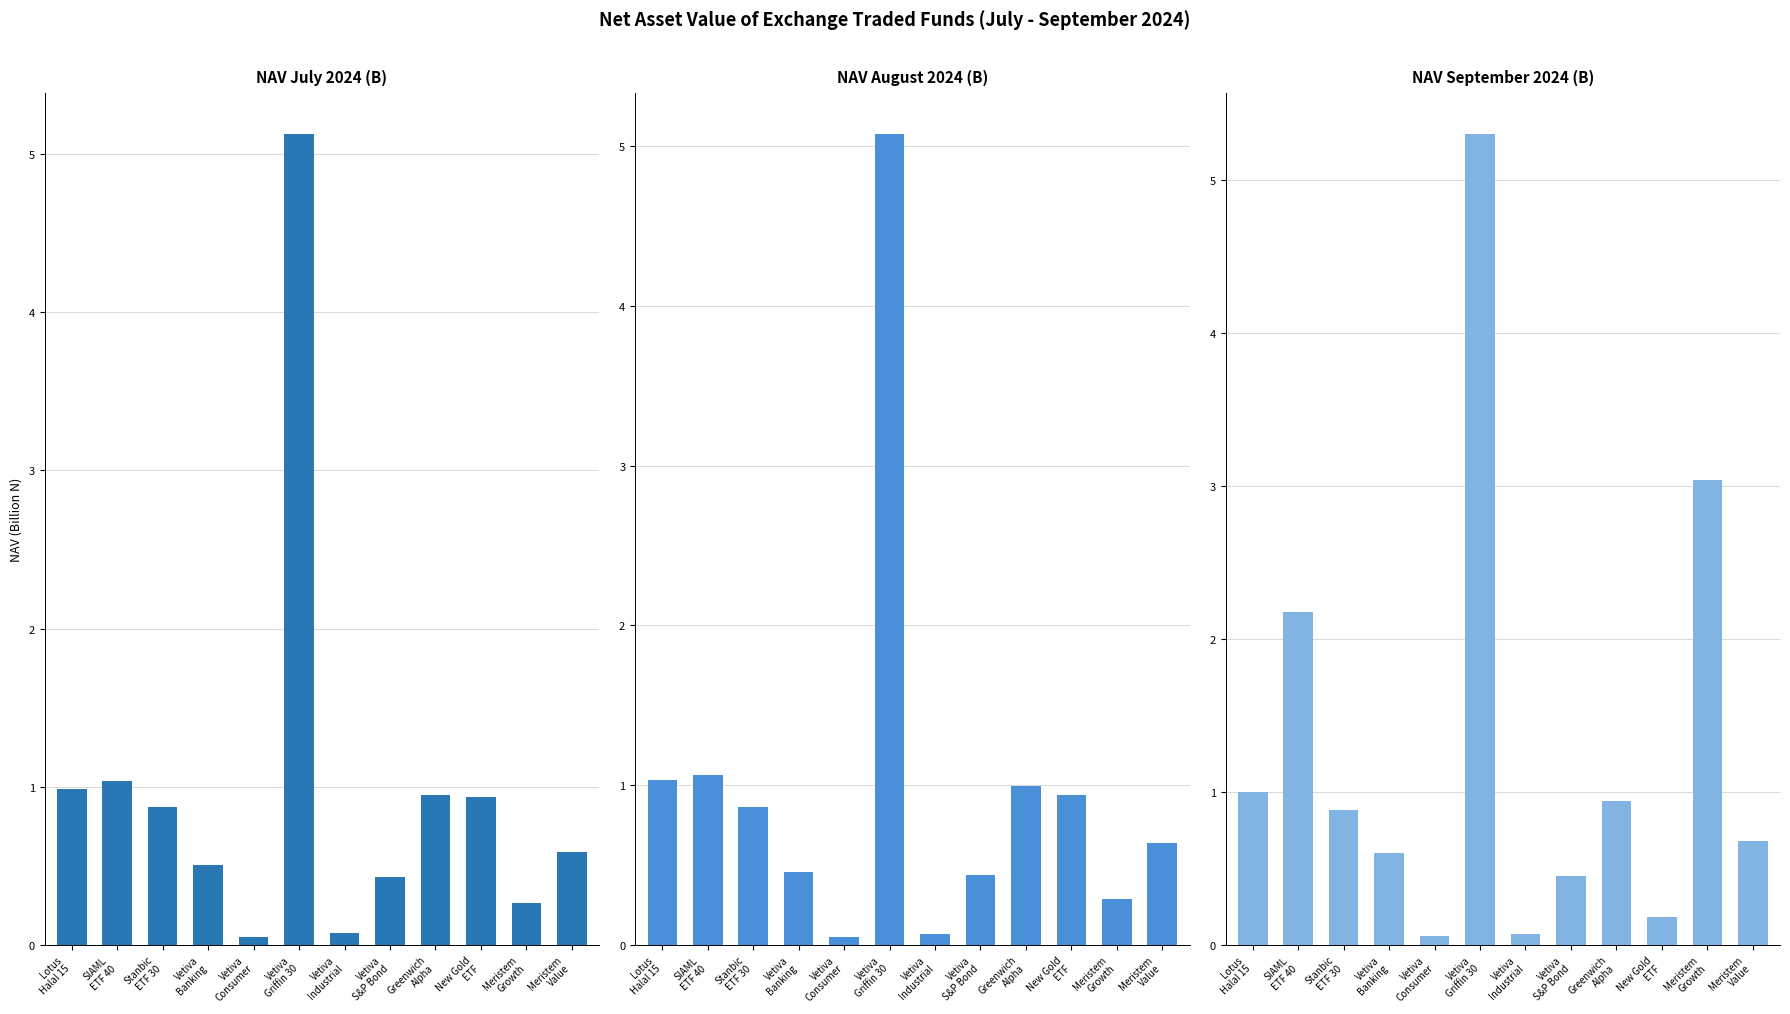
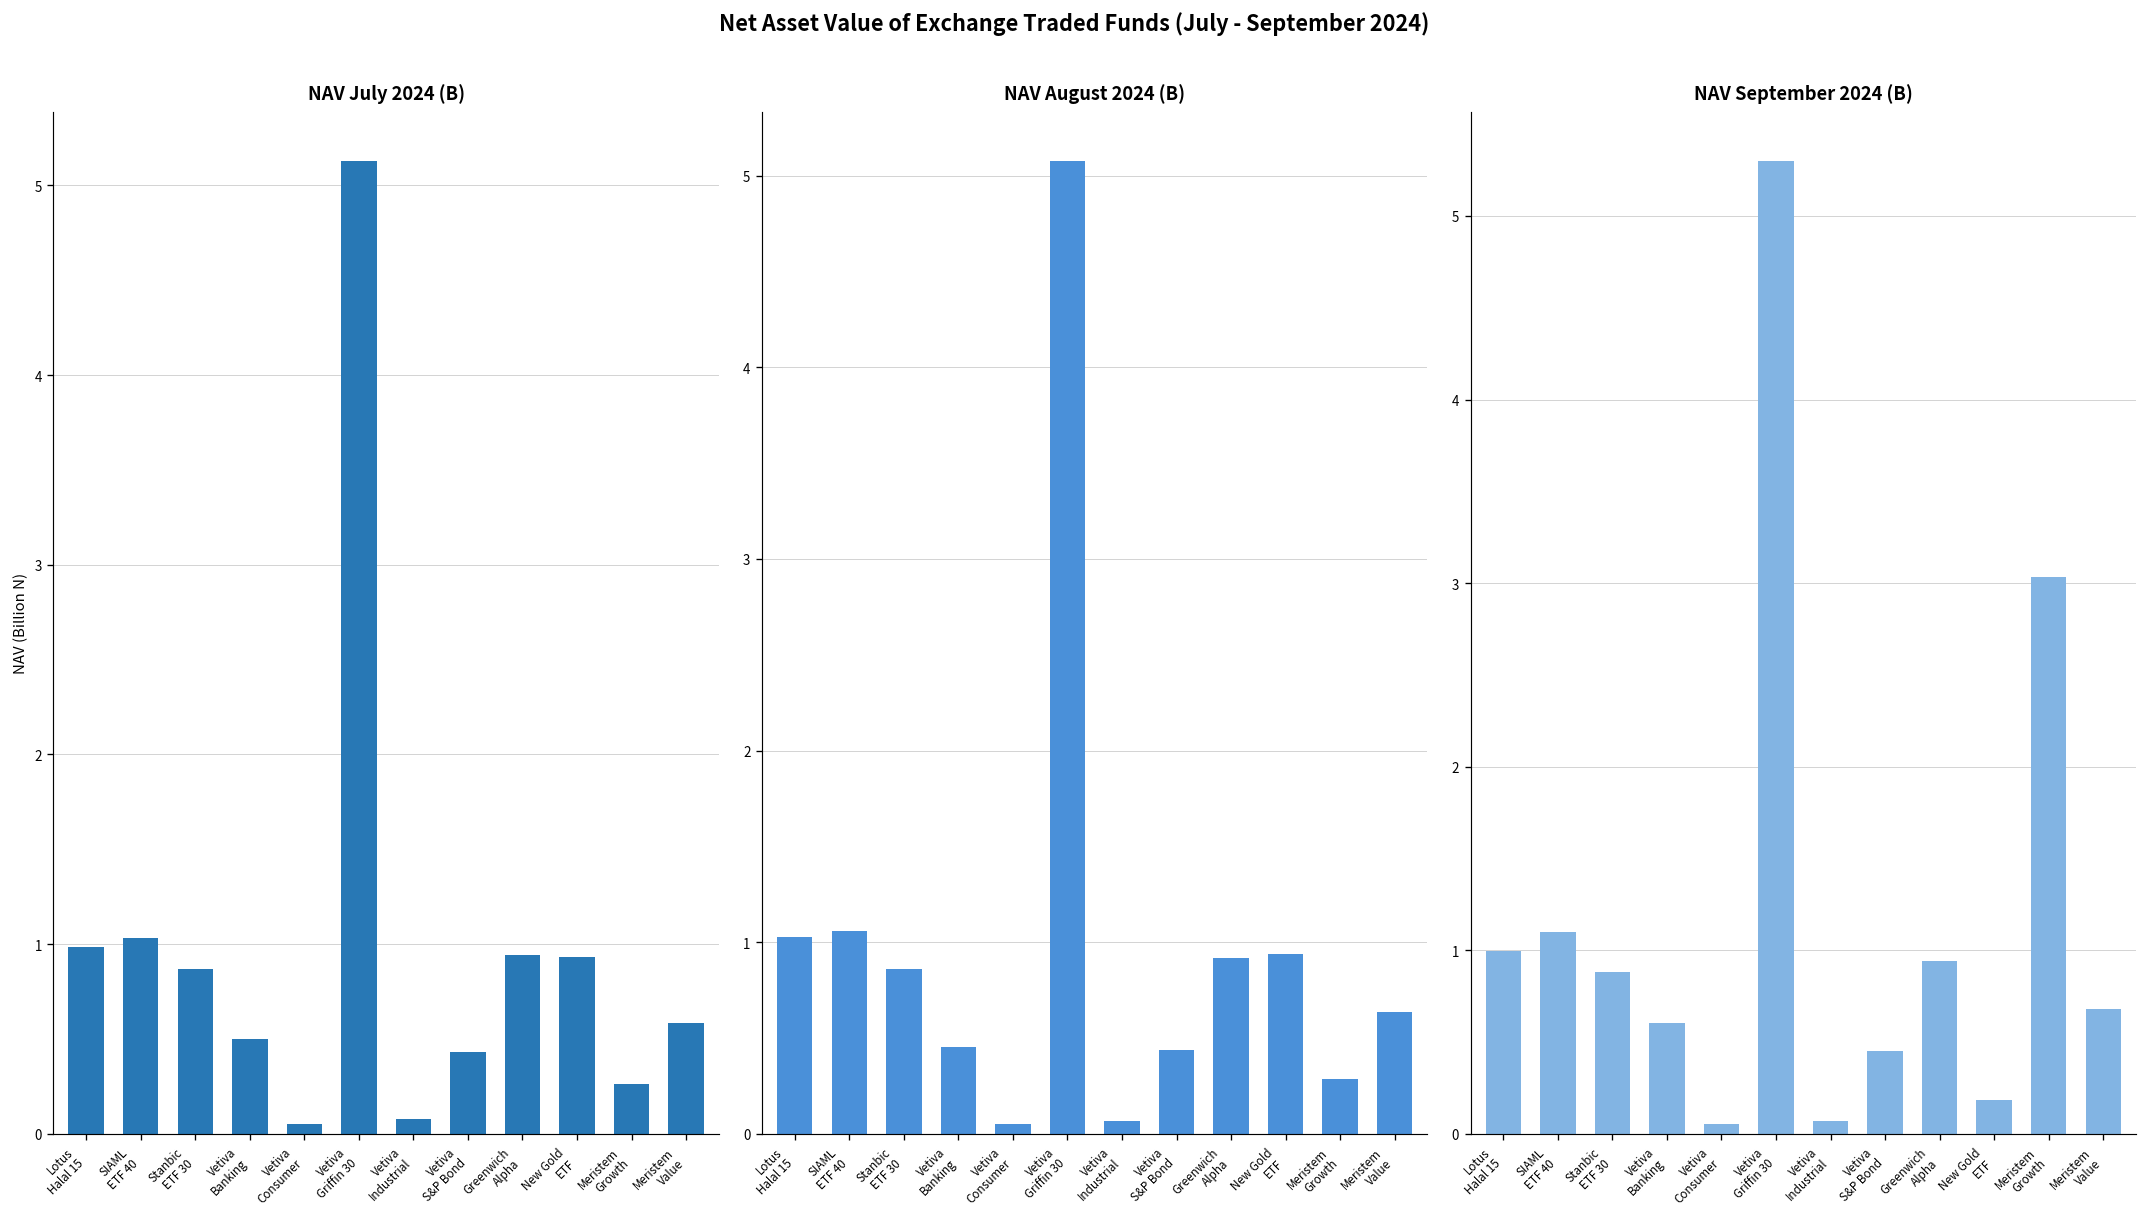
  {
    "NAV July 2024 (B)": {
      "Lotus Halal 15": 0.98,
      "SIAML ETF 40": 1.03,
      "Stanbic ETF 30": 0.87,
      "Vetiva Banking": 0.50,
      "Vetiva Consumer": 0.05,
      "Vetiva Griffin 30": 5.13,
      "Vetiva Industrial": 0.08,
      "Vetiva S&P Bond": 0.43,
      "Greenwich Alpha": 0.94,
      "New Gold ETF": 0.93,
      "Meristem Growth": 0.26,
      "Meristem Value": 0.58
    },
    "NAV August 2024 (B)": {
      "Lotus Halal 15": 1.03,
      "SIAML ETF 40": 1.06,
      "Stanbic ETF 30": 0.86,
      "Vetiva Banking": 0.45,
      "Vetiva Consumer": 0.05,
      "Vetiva Griffin 30": 5.08,
      "Vetiva Industrial": 0.07,
      "Vetiva S&P Bond": 0.44,
-     "Greenwich Alpha": 0.99,
+     "Greenwich Alpha": 0.92,
      "New Gold ETF": 0.94,
      "Meristem Growth": 0.28,
      "Meristem Value": 0.64
    },
    "NAV September 2024 (B)": {
      "Lotus Halal 15": 1.00,
-     "SIAML ETF 40": 2.17,
+     "SIAML ETF 40": 1.10,
      "Stanbic ETF 30": 0.88,
      "Vetiva Banking": 0.60,
      "Vetiva Consumer": 0.05,
      "Vetiva Griffin 30": 5.30,
      "Vetiva Industrial": 0.07,
      "Vetiva S&P Bond": 0.45,
      "Greenwich Alpha": 0.94,
      "New Gold ETF": 0.18,
      "Meristem Growth": 3.04,
      "Meristem Value": 0.68
    }
  }
